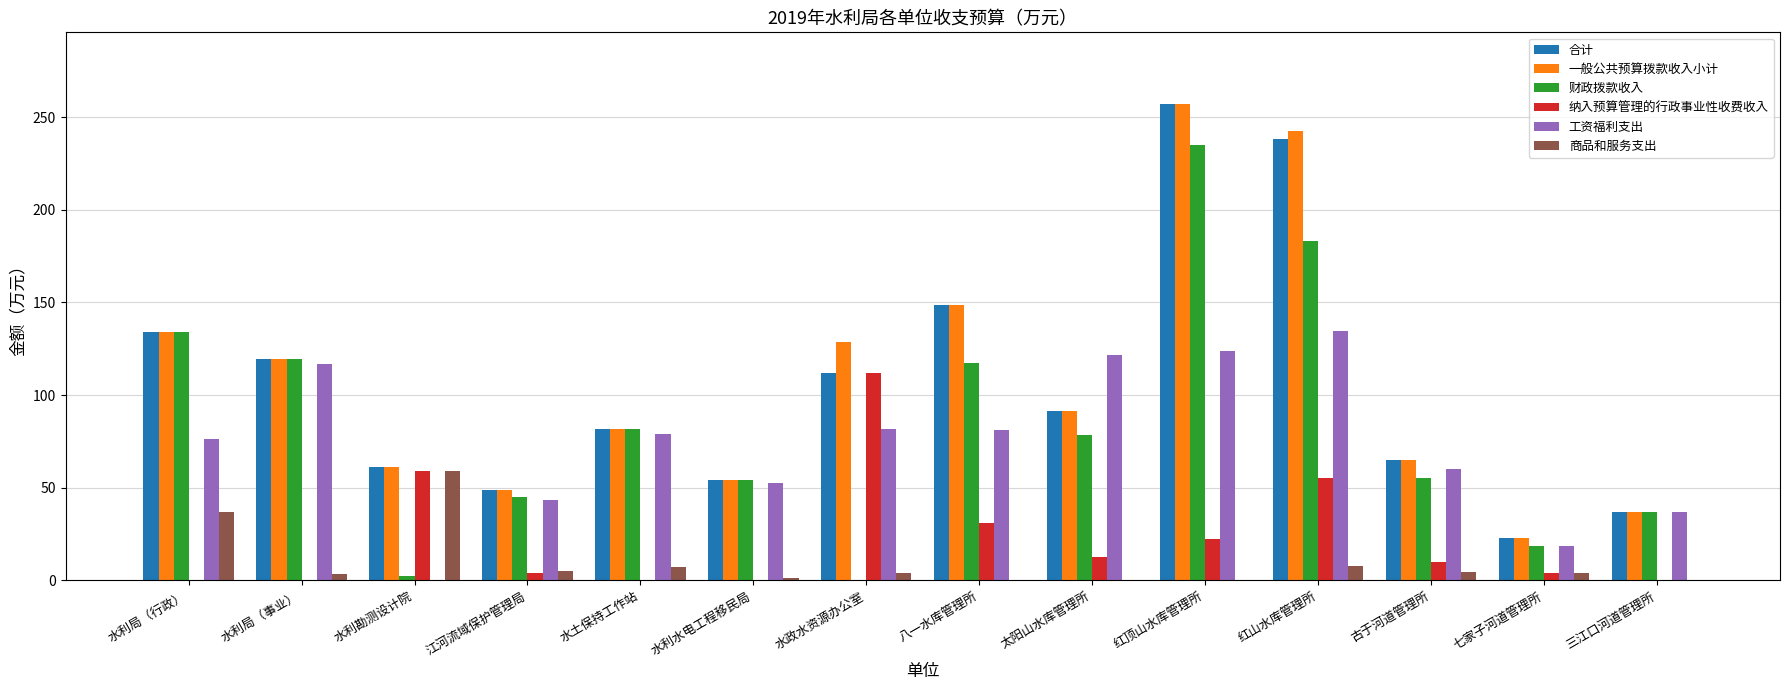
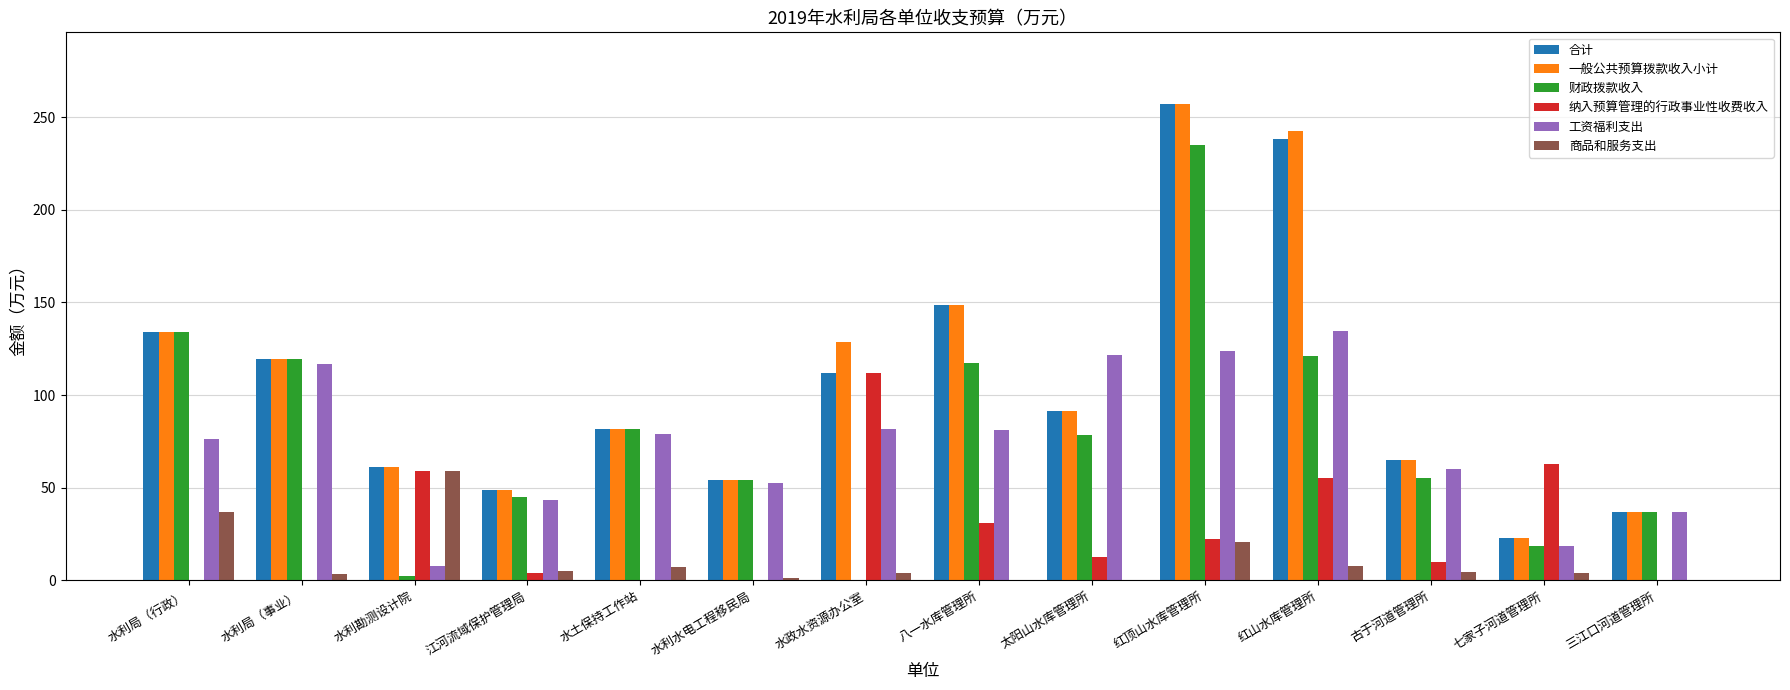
  {
    "合计": {
      "水利局（行政）": 134,
      "水利局（事业）": 120,
      "水利勘测设计院": 61,
      "江河流域保护管理局": 49,
      "水土保持工作站": 82,
      "水利水电工程移民局": 54,
      "水政水资源办公室": 112,
      "八一水库管理所": 148,
      "太阳山水库管理所": 91,
      "红顶山水库管理所": 257,
      "红山水库管理所": 238,
      "古于河道管理所": 65,
      "七家子河道管理所": 23,
      "三江口河道管理所": 37
    },
    "一般公共预算拨款收入小计": {
      "水利局（行政）": 134,
      "水利局（事业）": 120,
      "水利勘测设计院": 61,
      "江河流域保护管理局": 49,
      "水土保持工作站": 82,
      "水利水电工程移民局": 54,
      "水政水资源办公室": 128,
      "八一水库管理所": 148,
      "太阳山水库管理所": 91,
      "红顶山水库管理所": 257,
      "红山水库管理所": 242,
      "古于河道管理所": 65,
      "七家子河道管理所": 23,
      "三江口河道管理所": 37
    },
    "财政拨款收入": {
      "水利局（行政）": 134,
      "水利局（事业）": 120,
      "水利勘测设计院": 2,
      "江河流域保护管理局": 45,
      "水土保持工作站": 82,
      "水利水电工程移民局": 54,
      "水政水资源办公室": 0,
      "八一水库管理所": 117,
      "太阳山水库管理所": 79,
      "红顶山水库管理所": 235,
-     "红山水库管理所": 183,
+     "红山水库管理所": 121,
      "古于河道管理所": 55,
      "七家子河道管理所": 19,
      "三江口河道管理所": 37
    },
    "纳入预算管理的行政事业性收费收入": {
      "水利局（行政）": 0,
      "水利局（事业）": 0,
      "水利勘测设计院": 59,
      "江河流域保护管理局": 4,
      "水土保持工作站": 0,
      "水利水电工程移民局": 0,
      "水政水资源办公室": 112,
      "八一水库管理所": 31,
      "太阳山水库管理所": 13,
      "红顶山水库管理所": 22,
      "红山水库管理所": 55,
      "古于河道管理所": 10,
-     "七家子河道管理所": 4,
+     "七家子河道管理所": 63,
      "三江口河道管理所": 0
    },
    "工资福利支出": {
      "水利局（行政）": 76,
      "水利局（事业）": 117,
-     "水利勘测设计院": 0,
+     "水利勘测设计院": 8,
      "江河流域保护管理局": 43,
      "水土保持工作站": 79,
      "水利水电工程移民局": 53,
      "水政水资源办公室": 82,
      "八一水库管理所": 81,
      "太阳山水库管理所": 122,
      "红顶山水库管理所": 124,
      "红山水库管理所": 135,
      "古于河道管理所": 60,
      "七家子河道管理所": 18,
      "三江口河道管理所": 37
    },
    "商品和服务支出": {
      "水利局（行政）": 37,
      "水利局（事业）": 3,
      "水利勘测设计院": 59,
      "江河流域保护管理局": 5,
      "水土保持工作站": 7,
      "水政水资源办公室": 4,
      "八一水库管理所": 0,
      "太阳山水库管理所": 0,
-     "红顶山水库管理所": 0,
+     "红顶山水库管理所": 21,
      "红山水库管理所": 8,
      "古于河道管理所": 4,
      "七家子河道管理所": 4,
      "三江口河道管理所": 0
    }
  }
